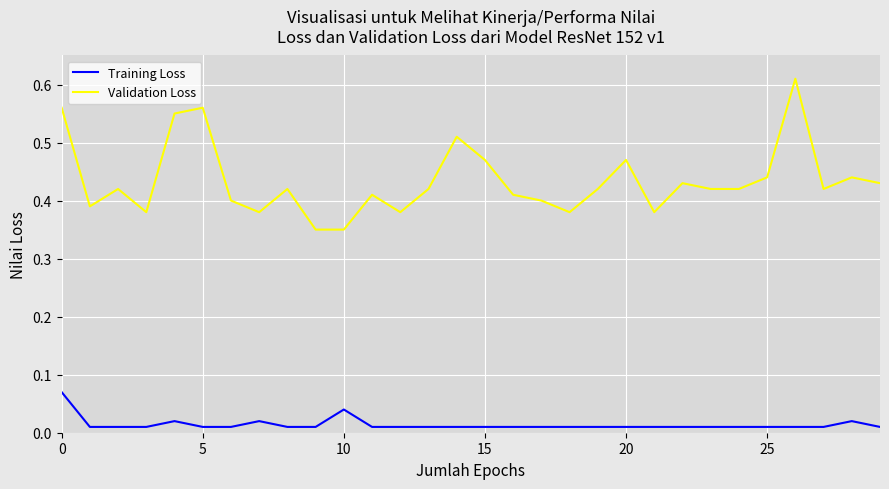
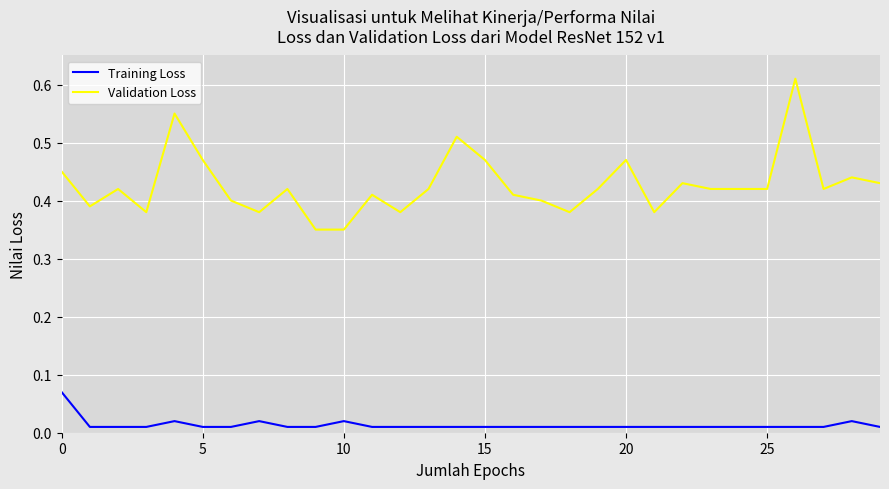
  {
    "Training Loss": {
      "0": 0.07,
      "5": 0.01,
-     "10": 0.04,
+     "10": 0.02,
      "15": 0.01,
      "20": 0.01,
      "25": 0.01
    },
    "Validation Loss": {
-     "0": 0.56,
-     "5": 0.56,
+     "0": 0.45,
+     "5": 0.47,
      "10": 0.35,
      "15": 0.47,
      "20": 0.47,
-     "25": 0.44
+     "25": 0.42
    }
  }
